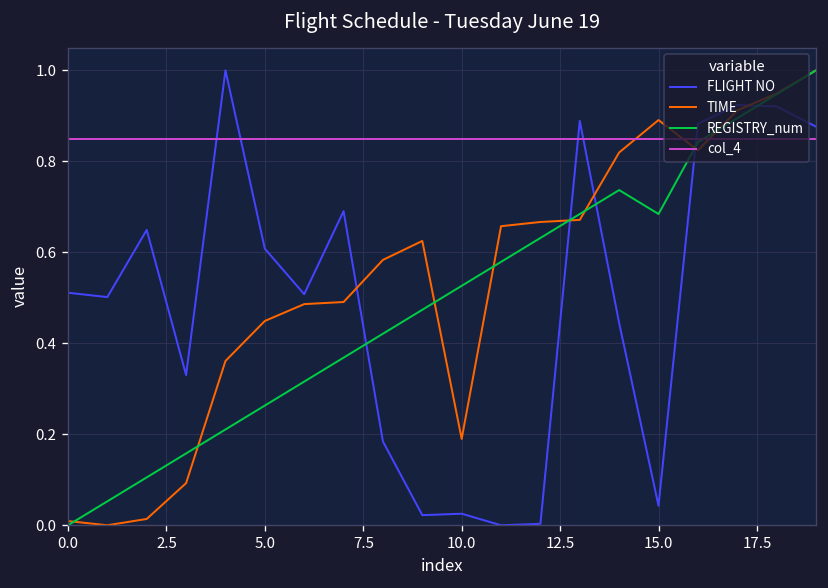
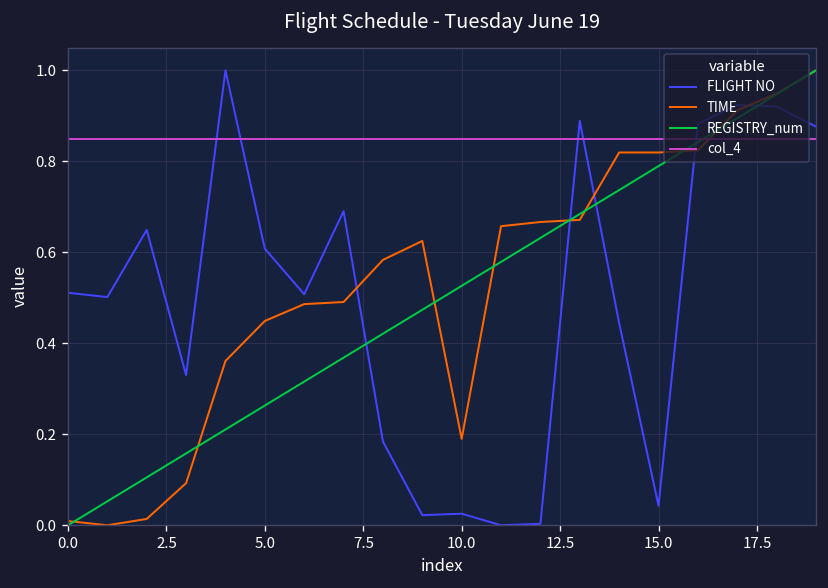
  {
    "FLIGHT NO": {
      "0.0": 0.51,
      "5.0": 0.61,
      "10.0": 0.03,
      "15.0": 0.04
    },
    "TIME": {
      "0.0": 0.01,
      "5.0": 0.45,
      "10.0": 0.19,
-     "15.0": 0.89
+     "15.0": 0.82
    },
    "REGISTRY_num": {
      "0.0": 0.00,
      "5.0": 0.26,
      "10.0": 0.53,
-     "15.0": 0.68
+     "15.0": 0.79
    },
    "col_4": {
      "0.0": 0.85,
      "5.0": 0.85,
      "10.0": 0.85,
      "15.0": 0.85
    }
  }
